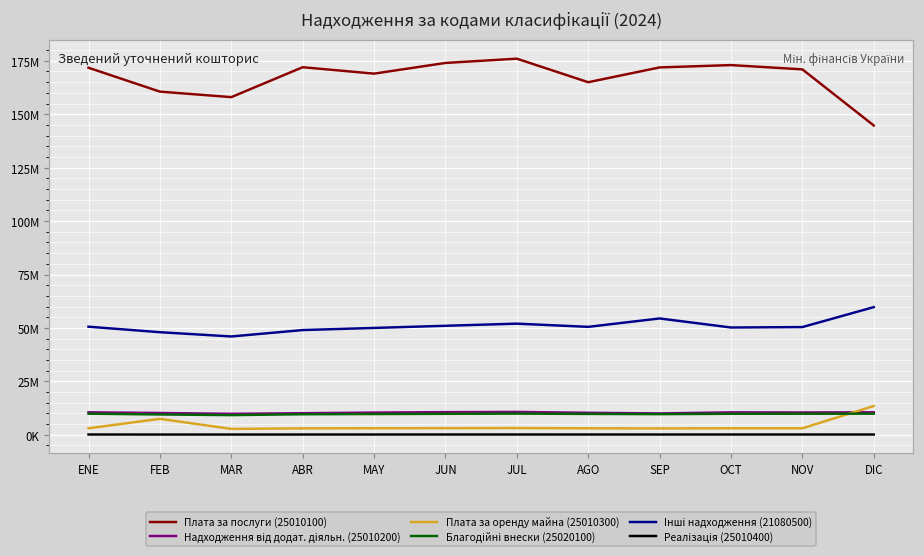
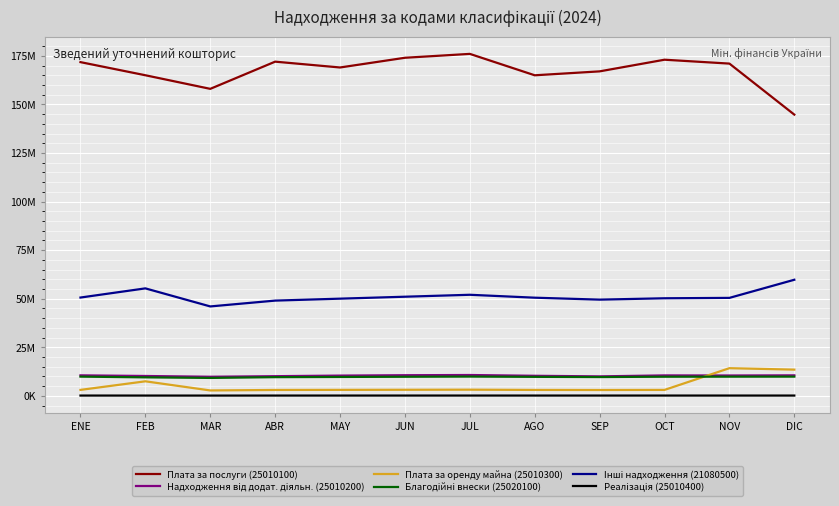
  {
    "Плата за послуги (25010100)": {
      "ENE": 172000000,
-     "FEB": 161000000,
+     "FEB": 165000000,
      "MAR": 158000000,
      "ABR": 172000000,
      "MAY": 169000000,
      "JUN": 174000000,
      "JUL": 176000000,
      "AGO": 165000000,
-     "SEP": 172000000,
+     "SEP": 167000000,
      "OCT": 173000000,
      "NOV": 171000000,
      "DIC": 145000000
    },
    "Плата за оренду майна (25010300)": {
      "ENE": 3000000,
      "FEB": 7000000,
      "MAR": 3000000,
      "ABR": 3000000,
      "MAY": 3000000,
      "JUN": 3000000,
      "JUL": 3000000,
      "AGO": 3000000,
      "SEP": 3000000,
      "OCT": 3000000,
-     "NOV": 3000000,
+     "NOV": 14000000,
      "DIC": 13000000
    },
    "Інші надходження (21080500)": {
      "ENE": 51000000,
-     "FEB": 48000000,
+     "FEB": 55000000,
      "MAR": 46000000,
      "ABR": 49000000,
      "MAY": 50000000,
      "JUN": 51000000,
      "JUL": 52000000,
      "AGO": 51000000,
-     "SEP": 54000000,
+     "SEP": 50000000,
      "OCT": 50000000,
      "NOV": 50000000,
      "DIC": 60000000
    },
    "Реалізація (25010400)": {
      "ENE": 0,
      "FEB": 0,
      "MAR": 0,
      "ABR": 0,
      "MAY": 0,
      "JUN": 0,
      "JUL": 0,
      "AGO": 0,
      "SEP": 0,
      "OCT": 0,
      "NOV": 0,
      "DIC": 0
    }
  }
